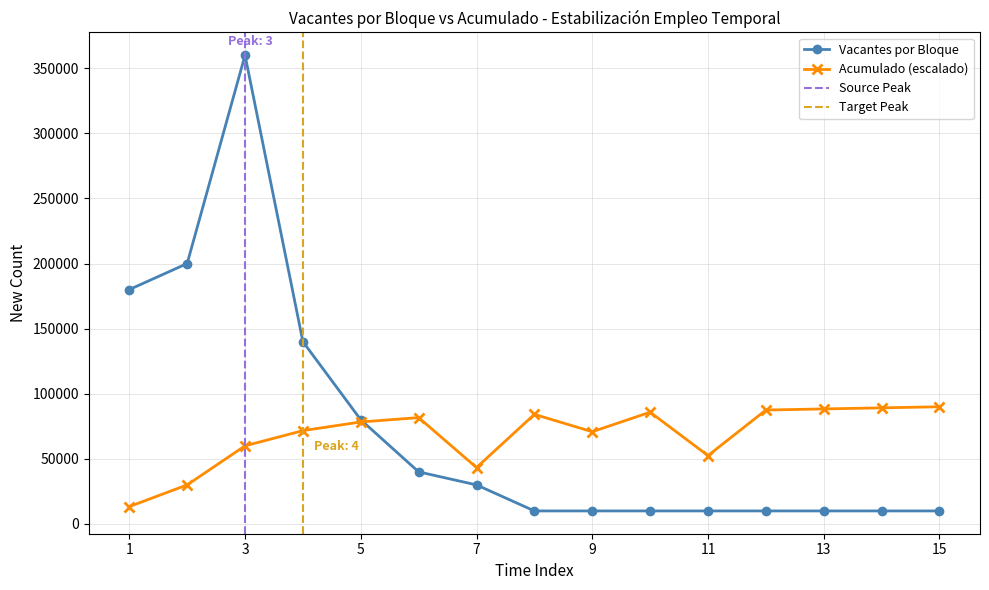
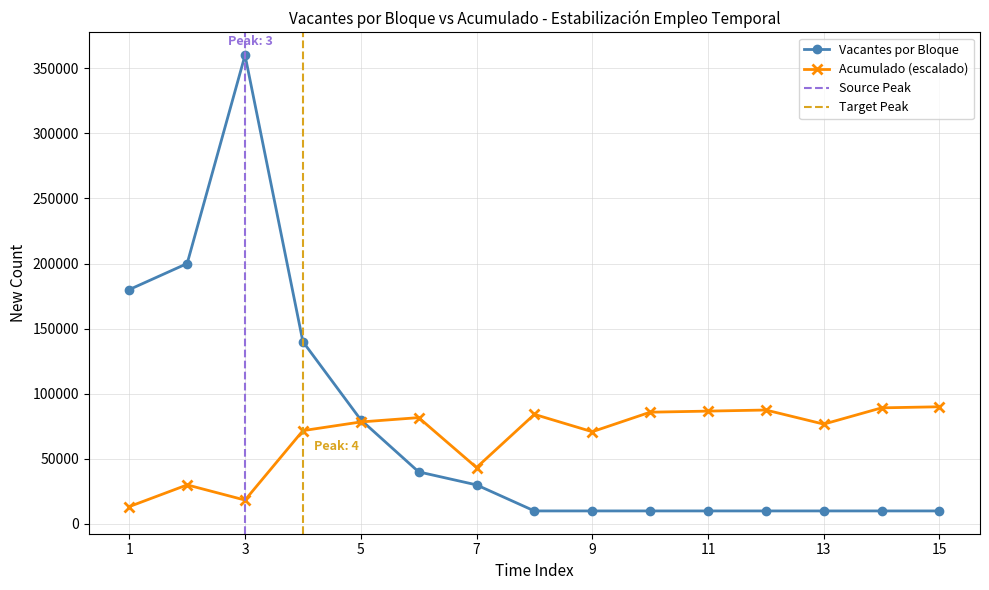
  {
    "Vacantes por Bloque": {
      "1": 180000,
      "7": 30000,
      "9": 10000,
      "11": 10000,
      "13": 10000,
      "15": 10000
    },
    "Acumulado (escalado)": {
      "1": 13000,
-     "3": 60000,
+     "3": 18000,
      "7": 43000,
      "9": 71000,
-     "11": 52000,
-     "13": 88000,
+     "11": 87000,
+     "13": 77000,
      "15": 90000
    }
  }
